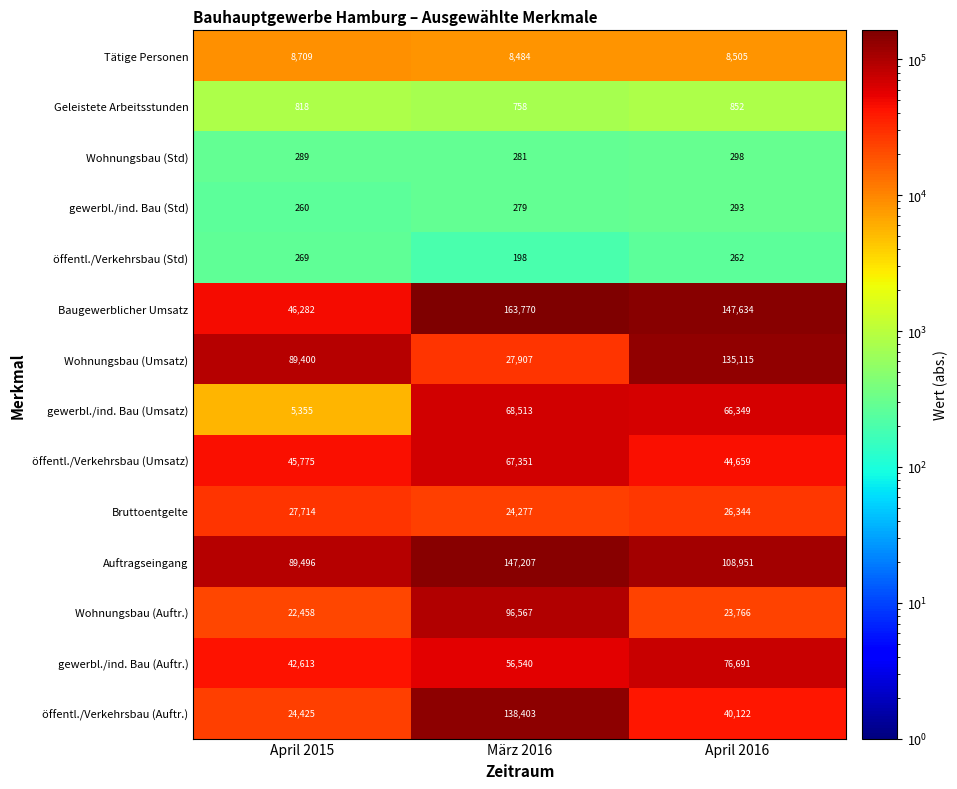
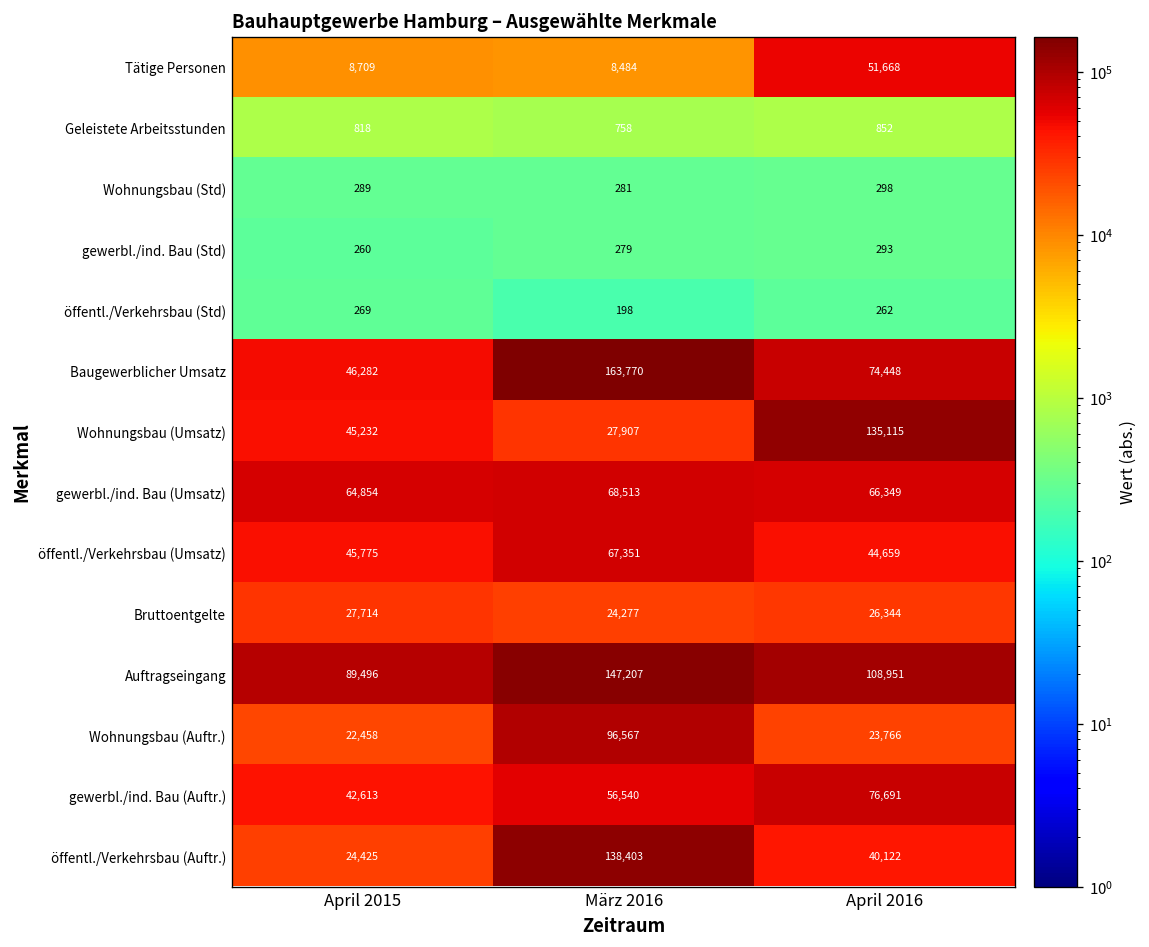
  {
    "Tätige Personen": {
      "April 2015": "8,709",
      "März 2016": "8,484",
-     "April 2016": "8,505"
+     "April 2016": "51,668"
    },
    "Geleistete Arbeitsstunden": {
      "April 2015": "818",
      "März 2016": "758",
      "April 2016": "852"
    },
    "Wohnungsbau (Std)": {
      "April 2015": "289",
      "März 2016": "281",
      "April 2016": "298"
    },
    "gewerbl./ind. Bau (Std)": {
      "April 2015": "260",
      "März 2016": "279",
      "April 2016": "293"
    },
    "öffentl./Verkehrsbau (Std)": {
      "April 2015": "269",
      "März 2016": "198",
      "April 2016": "262"
    },
    "Baugewerblicher Umsatz": {
      "April 2015": "46,282",
      "März 2016": "163,770",
-     "April 2016": "147,634"
+     "April 2016": "74,448"
    },
    "Wohnungsbau (Umsatz)": {
-     "April 2015": "89,400",
+     "April 2015": "45,232",
      "März 2016": "27,907",
      "April 2016": "135,115"
    },
    "gewerbl./ind. Bau (Umsatz)": {
-     "April 2015": "5,355",
+     "April 2015": "64,854",
      "März 2016": "68,513",
      "April 2016": "66,349"
    },
    "öffentl./Verkehrsbau (Umsatz)": {
      "April 2015": "45,775",
      "März 2016": "67,351",
      "April 2016": "44,659"
    },
    "Bruttoentgelte": {
      "April 2015": "27,714",
      "März 2016": "24,277",
      "April 2016": "26,344"
    },
    "Auftragseingang": {
      "April 2015": "89,496",
      "März 2016": "147,207",
      "April 2016": "108,951"
    },
    "Wohnungsbau (Auftr.)": {
      "April 2015": "22,458",
      "März 2016": "96,567",
      "April 2016": "23,766"
    },
    "gewerbl./ind. Bau (Auftr.)": {
      "April 2015": "42,613",
      "März 2016": "56,540",
      "April 2016": "76,691"
    },
    "öffentl./Verkehrsbau (Auftr.)": {
      "April 2015": "24,425",
      "März 2016": "138,403",
      "April 2016": "40,122"
    }
  }
